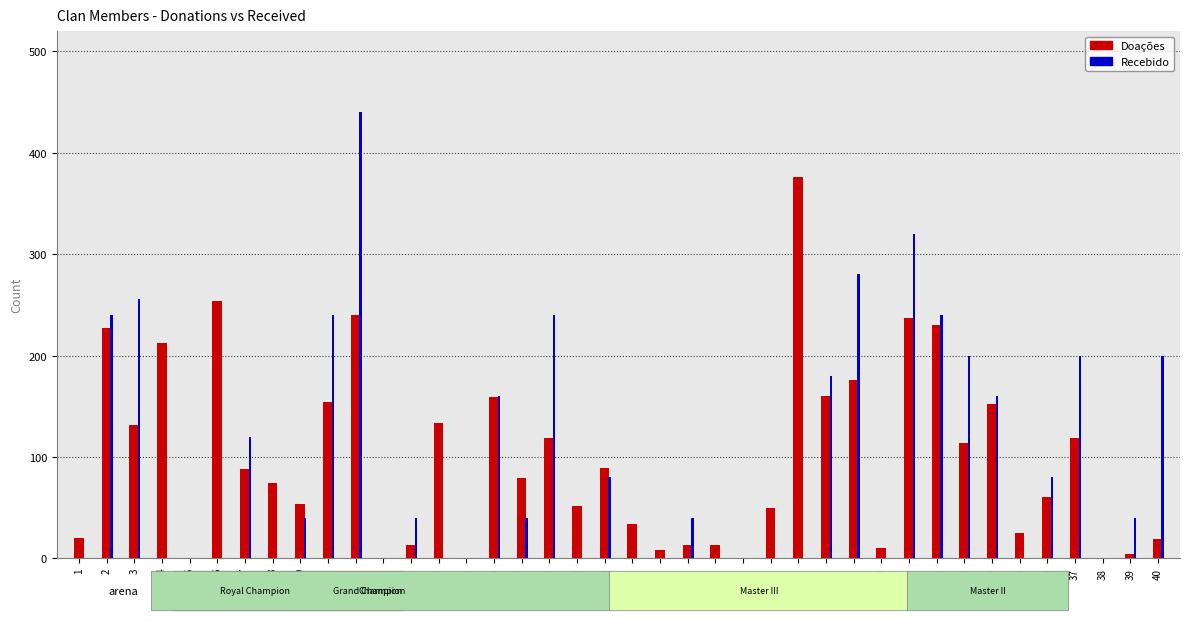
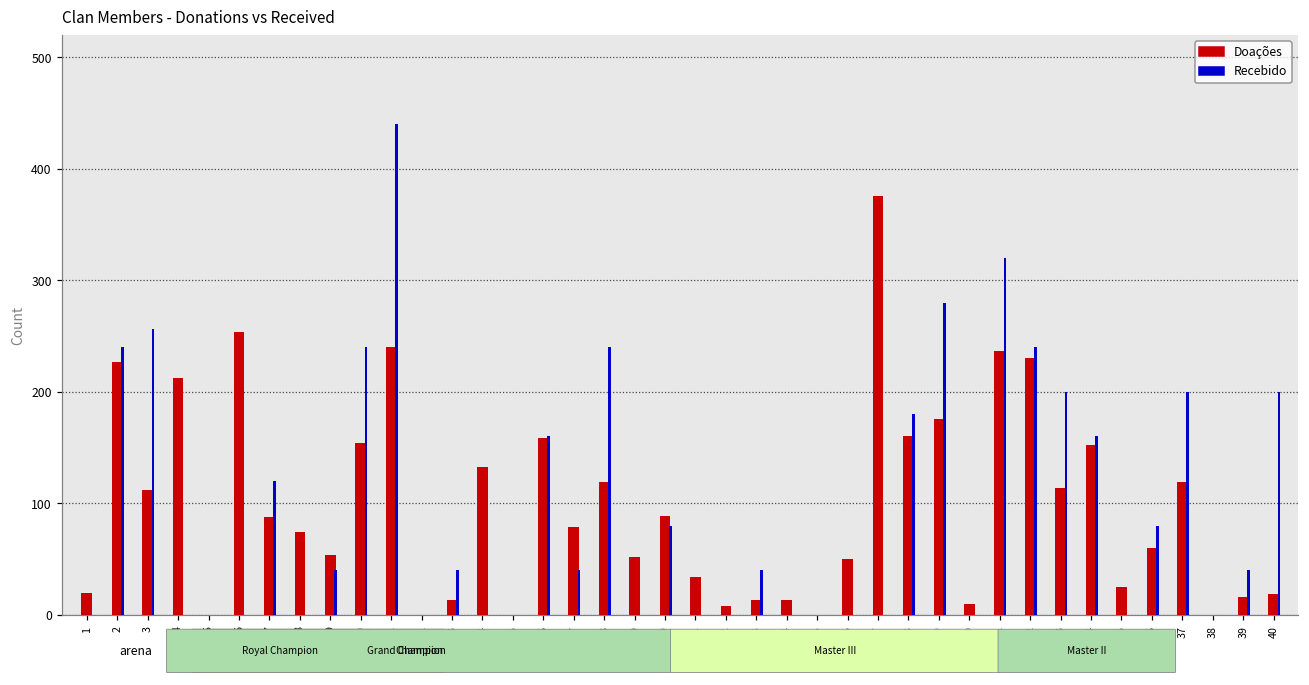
  {
    "Doações": {
      "1": 20,
      "2": 227,
-     "3": 131,
+     "3": 112,
      "38": 0,
-     "39": 4,
+     "39": 16,
      "40": 19
    }
  }
